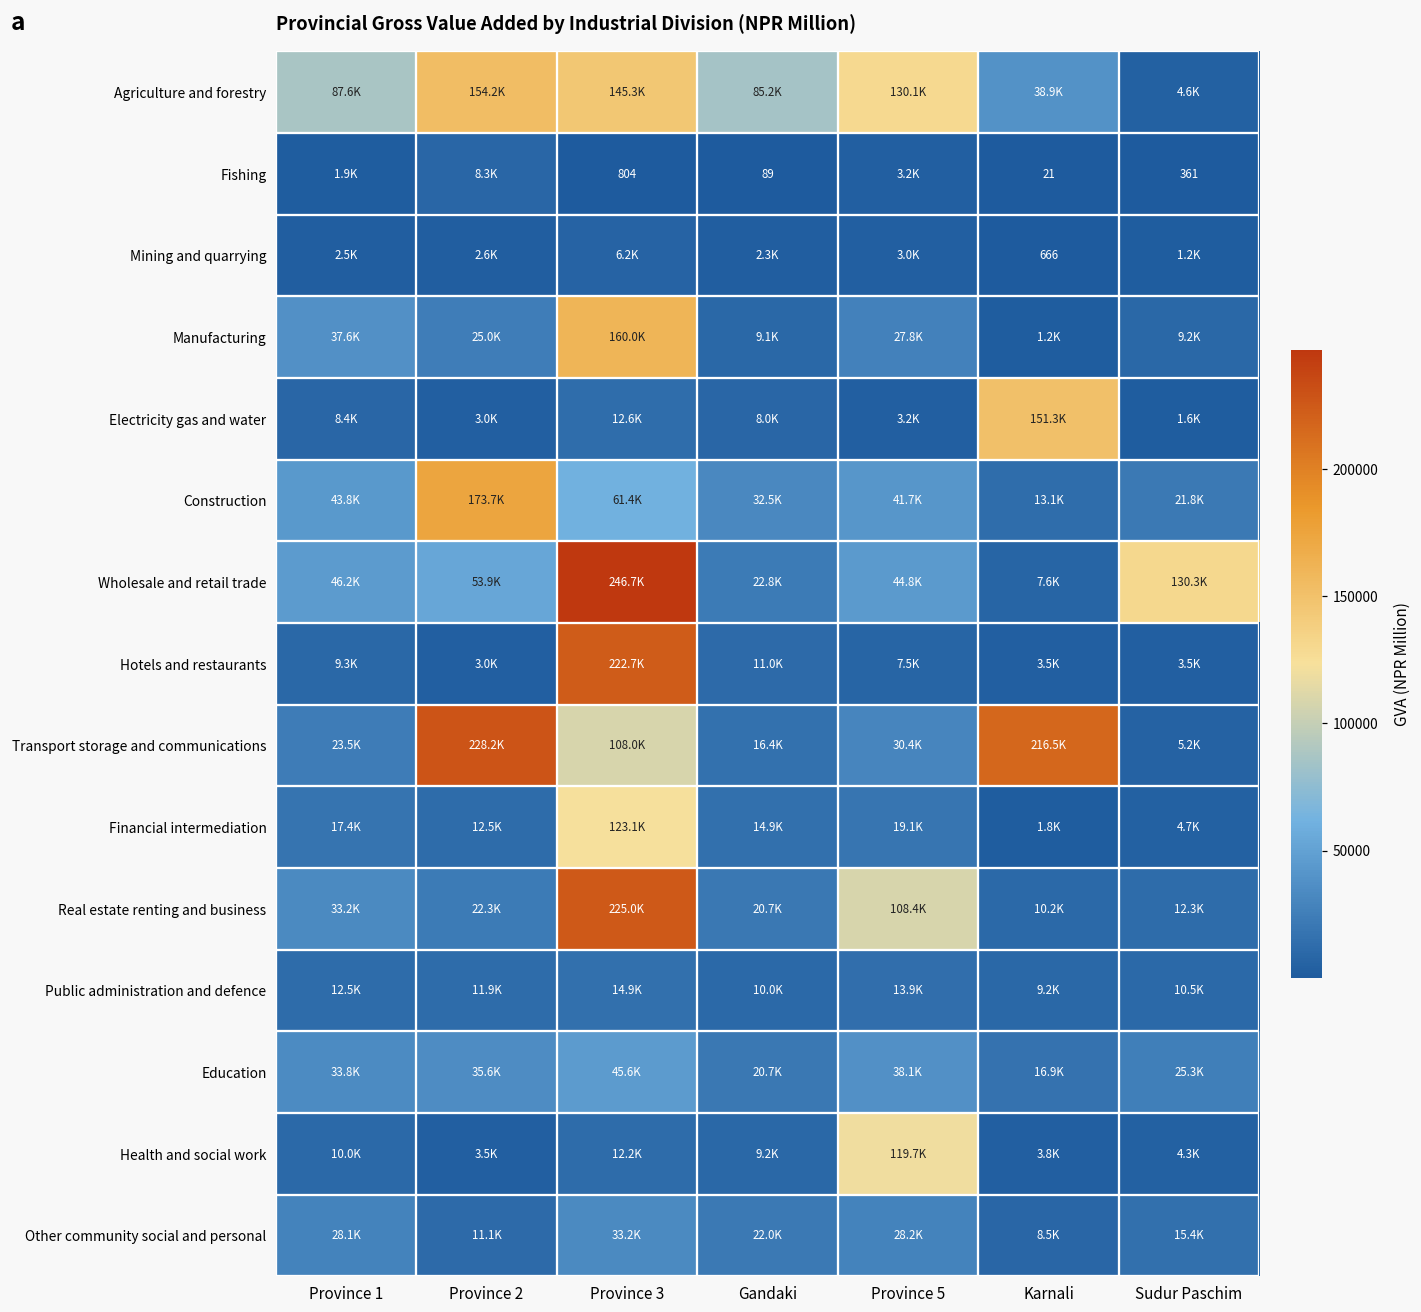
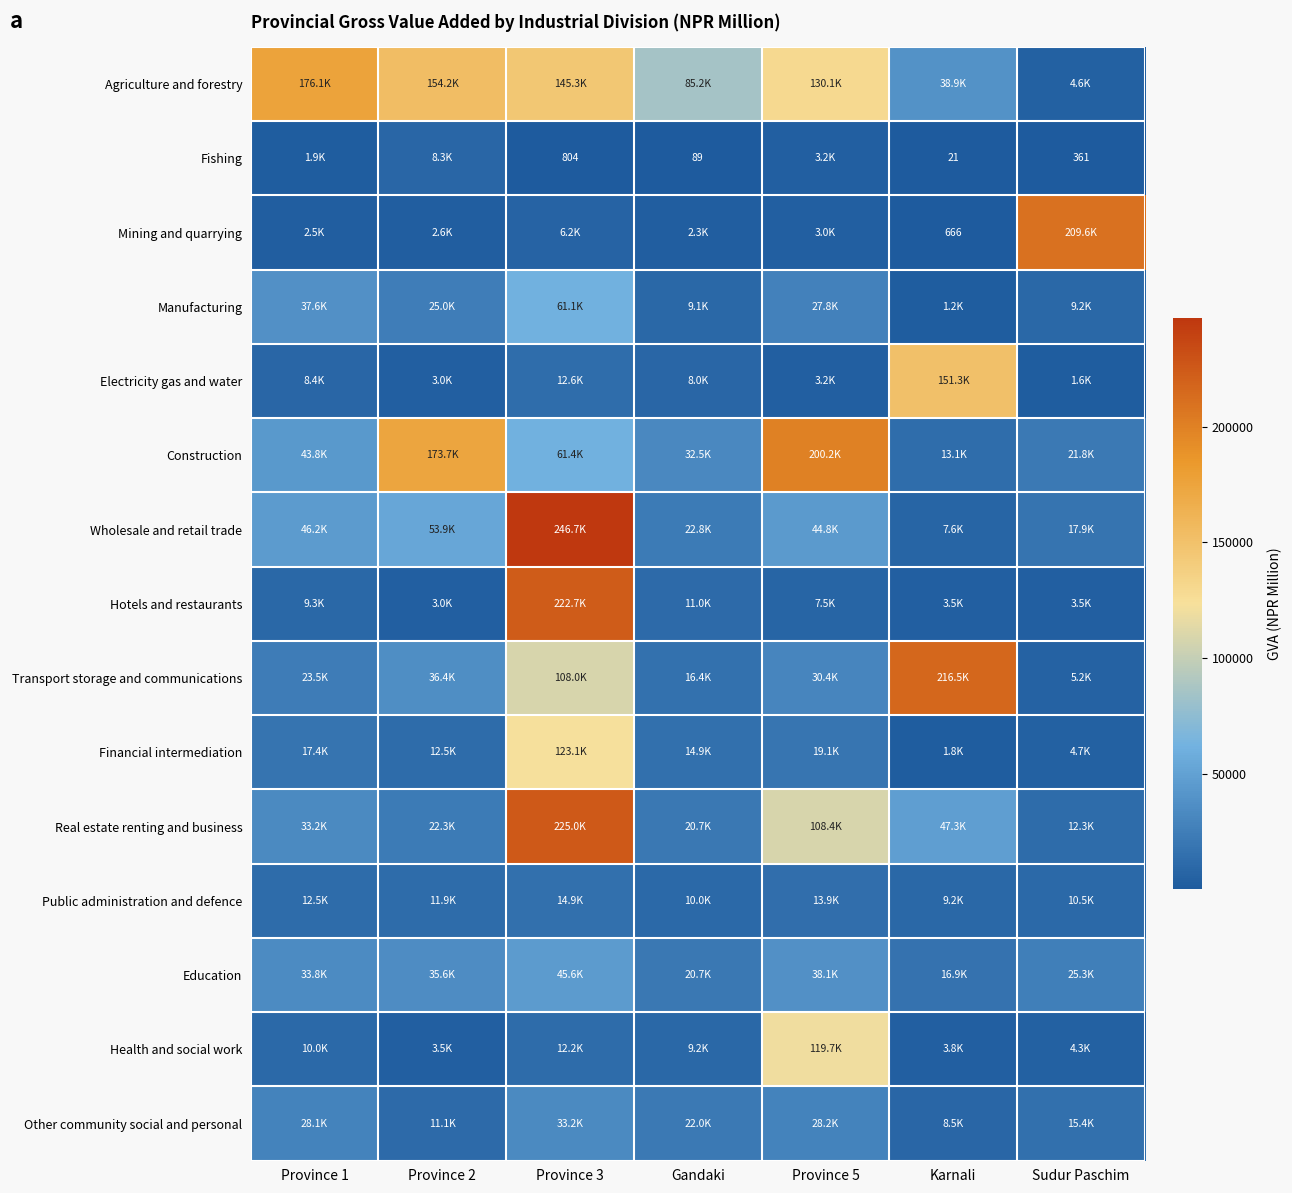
  {
    "Agriculture and forestry": {
-     "Province 1": "87.6K",
+     "Province 1": "176.1K",
      "Province 2": "154.2K",
      "Province 3": "145.3K",
      "Gandaki": "85.2K",
      "Province 5": "130.1K",
      "Karnali": "38.9K",
      "Sudur Paschim": "4.6K"
    },
    "Fishing": {
      "Province 1": "1.9K",
      "Province 2": "8.3K",
      "Province 3": "804",
      "Gandaki": "89",
      "Province 5": "3.2K",
      "Karnali": "21",
      "Sudur Paschim": "361"
    },
    "Mining and quarrying": {
      "Province 1": "2.5K",
      "Province 2": "2.6K",
      "Province 3": "6.2K",
      "Gandaki": "2.3K",
      "Province 5": "3.0K",
      "Karnali": "666",
-     "Sudur Paschim": "1.2K"
+     "Sudur Paschim": "209.6K"
    },
    "Manufacturing": {
      "Province 1": "37.6K",
      "Province 2": "25.0K",
-     "Province 3": "160.0K",
+     "Province 3": "61.1K",
      "Gandaki": "9.1K",
      "Province 5": "27.8K",
      "Karnali": "1.2K",
      "Sudur Paschim": "9.2K"
    },
    "Electricity gas and water": {
      "Province 1": "8.4K",
      "Province 2": "3.0K",
      "Province 3": "12.6K",
      "Gandaki": "8.0K",
      "Province 5": "3.2K",
      "Karnali": "151.3K",
      "Sudur Paschim": "1.6K"
    },
    "Construction": {
      "Province 1": "43.8K",
      "Province 2": "173.7K",
      "Province 3": "61.4K",
      "Gandaki": "32.5K",
-     "Province 5": "41.7K",
+     "Province 5": "200.2K",
      "Karnali": "13.1K",
      "Sudur Paschim": "21.8K"
    },
    "Wholesale and retail trade": {
      "Province 1": "46.2K",
      "Province 2": "53.9K",
      "Province 3": "246.7K",
      "Gandaki": "22.8K",
      "Province 5": "44.8K",
      "Karnali": "7.6K",
-     "Sudur Paschim": "130.3K"
+     "Sudur Paschim": "17.9K"
    },
    "Hotels and restaurants": {
      "Province 1": "9.3K",
      "Province 2": "3.0K",
      "Province 3": "222.7K",
      "Gandaki": "11.0K",
      "Province 5": "7.5K",
      "Karnali": "3.5K",
      "Sudur Paschim": "3.5K"
    },
    "Transport storage and communications": {
      "Province 1": "23.5K",
-     "Province 2": "228.2K",
+     "Province 2": "36.4K",
      "Province 3": "108.0K",
      "Gandaki": "16.4K",
      "Province 5": "30.4K",
      "Karnali": "216.5K",
      "Sudur Paschim": "5.2K"
    },
    "Financial intermediation": {
      "Province 1": "17.4K",
      "Province 2": "12.5K",
      "Province 3": "123.1K",
      "Gandaki": "14.9K",
      "Province 5": "19.1K",
      "Karnali": "1.8K",
      "Sudur Paschim": "4.7K"
    },
    "Real estate renting and business": {
      "Province 1": "33.2K",
      "Province 2": "22.3K",
      "Province 3": "225.0K",
      "Gandaki": "20.7K",
      "Province 5": "108.4K",
-     "Karnali": "10.2K",
+     "Karnali": "47.3K",
      "Sudur Paschim": "12.3K"
    },
    "Public administration and defence": {
      "Province 1": "12.5K",
      "Province 2": "11.9K",
      "Province 3": "14.9K",
      "Gandaki": "10.0K",
      "Province 5": "13.9K",
      "Karnali": "9.2K",
      "Sudur Paschim": "10.5K"
    },
    "Education": {
      "Province 1": "33.8K",
      "Province 2": "35.6K",
      "Province 3": "45.6K",
      "Gandaki": "20.7K",
      "Province 5": "38.1K",
      "Karnali": "16.9K",
      "Sudur Paschim": "25.3K"
    },
    "Health and social work": {
      "Province 1": "10.0K",
      "Province 2": "3.5K",
      "Province 3": "12.2K",
      "Gandaki": "9.2K",
      "Province 5": "119.7K",
      "Karnali": "3.8K",
      "Sudur Paschim": "4.3K"
    },
    "Other community social and personal": {
      "Province 1": "28.1K",
      "Province 2": "11.1K",
      "Province 3": "33.2K",
      "Gandaki": "22.0K",
      "Province 5": "28.2K",
      "Karnali": "8.5K",
      "Sudur Paschim": "15.4K"
    }
  }
